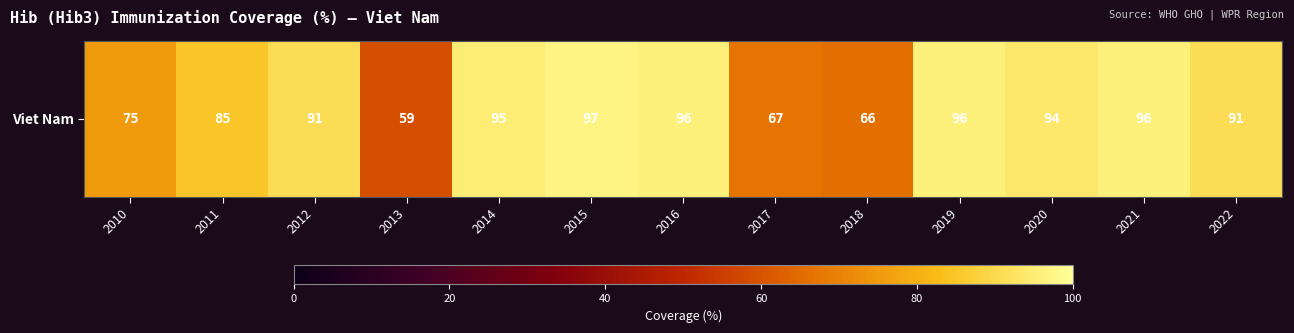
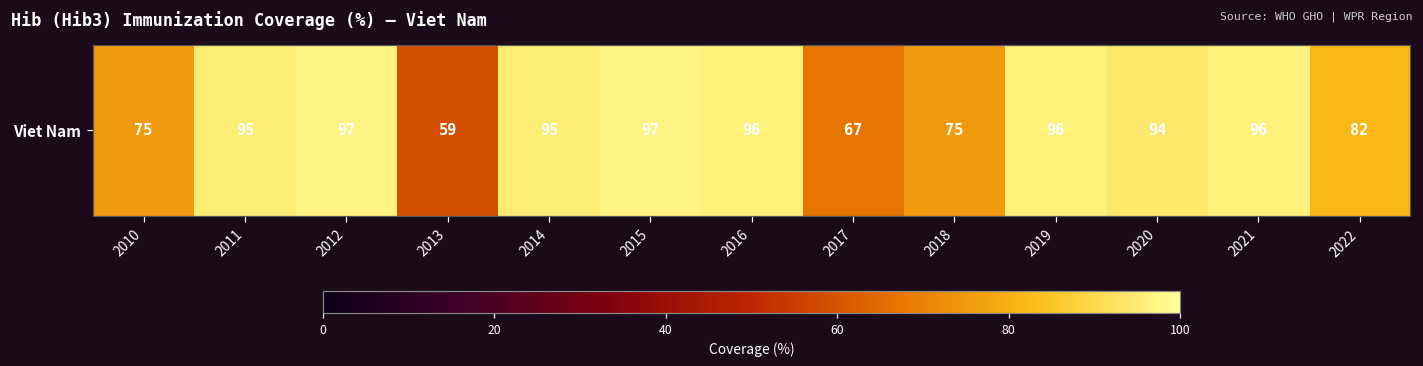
  {
    "Viet Nam": {
      "2010": 75,
-     "2011": 85,
-     "2012": 91,
+     "2011": 95,
+     "2012": 97,
      "2013": 59,
      "2014": 95,
      "2015": 97,
      "2016": 96,
      "2017": 67,
-     "2018": 66,
+     "2018": 75,
      "2019": 96,
      "2020": 94,
      "2021": 96,
-     "2022": 91
+     "2022": 82
    }
  }
